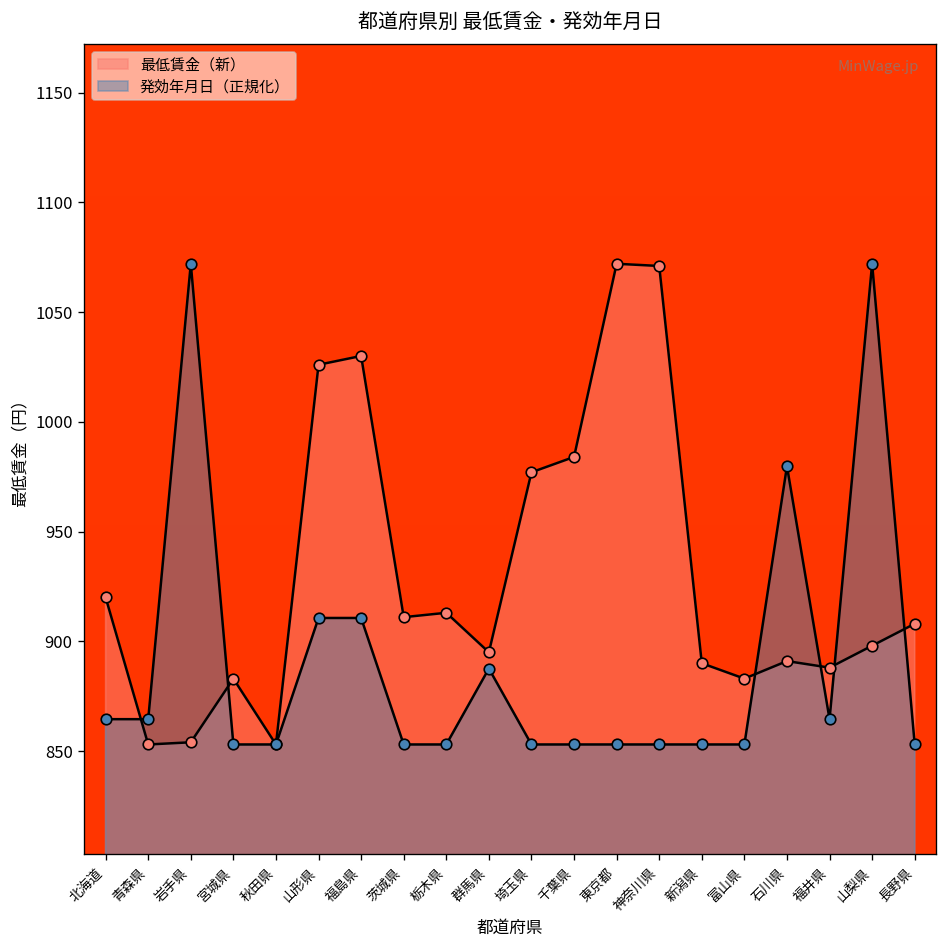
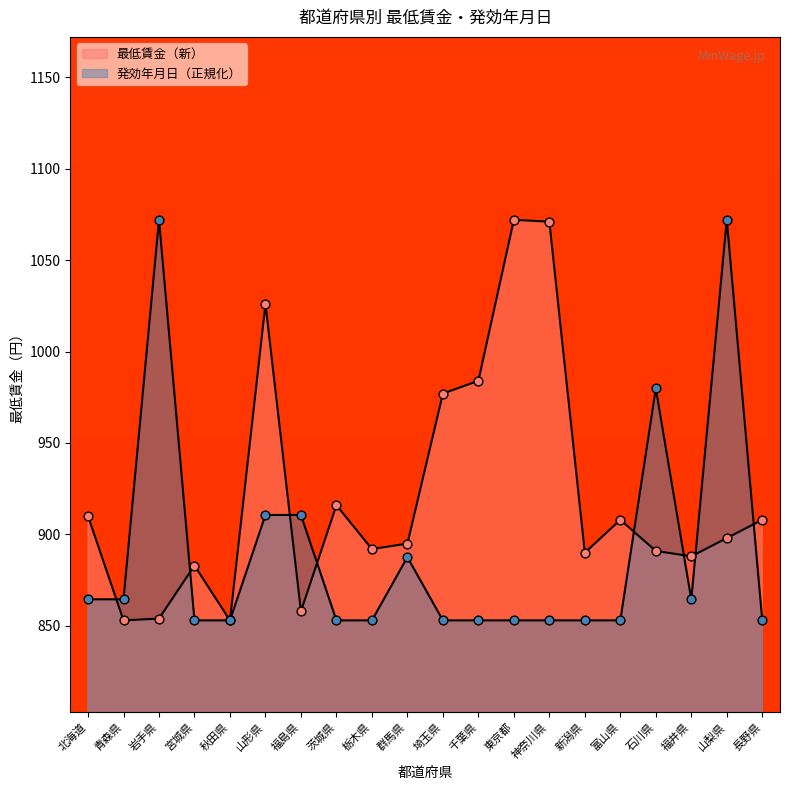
  {
    "最低賃金（新）": {
-     "北海道": 920,
+     "北海道": 910,
      "青森県": 853,
      "岩手県": 854,
      "宮城県": 883,
      "山形県": 1026,
-     "福島県": 1030,
-     "茨城県": 911,
-     "栃木県": 913,
+     "福島県": 858,
+     "茨城県": 916,
+     "栃木県": 892,
      "群馬県": 895,
      "埼玉県": 977,
      "千葉県": 984,
      "東京都": 1072,
      "神奈川県": 1071,
      "新潟県": 890,
-     "富山県": 883,
+     "富山県": 908,
      "石川県": 891,
      "福井県": 888,
      "山梨県": 898,
      "長野県": 908
    },
    "発効年月日（正規化）": {
      "北海道": 865,
      "青森県": 865,
      "岩手県": 1072,
      "宮城県": 853,
      "山形県": 911,
      "福島県": 911,
      "茨城県": 853,
      "栃木県": 853,
      "群馬県": 888,
      "埼玉県": 853,
      "千葉県": 853,
      "東京都": 853,
      "神奈川県": 853,
      "新潟県": 853,
      "富山県": 853,
      "石川県": 980,
      "福井県": 865,
      "山梨県": 1072,
      "長野県": 853
    }
  }
